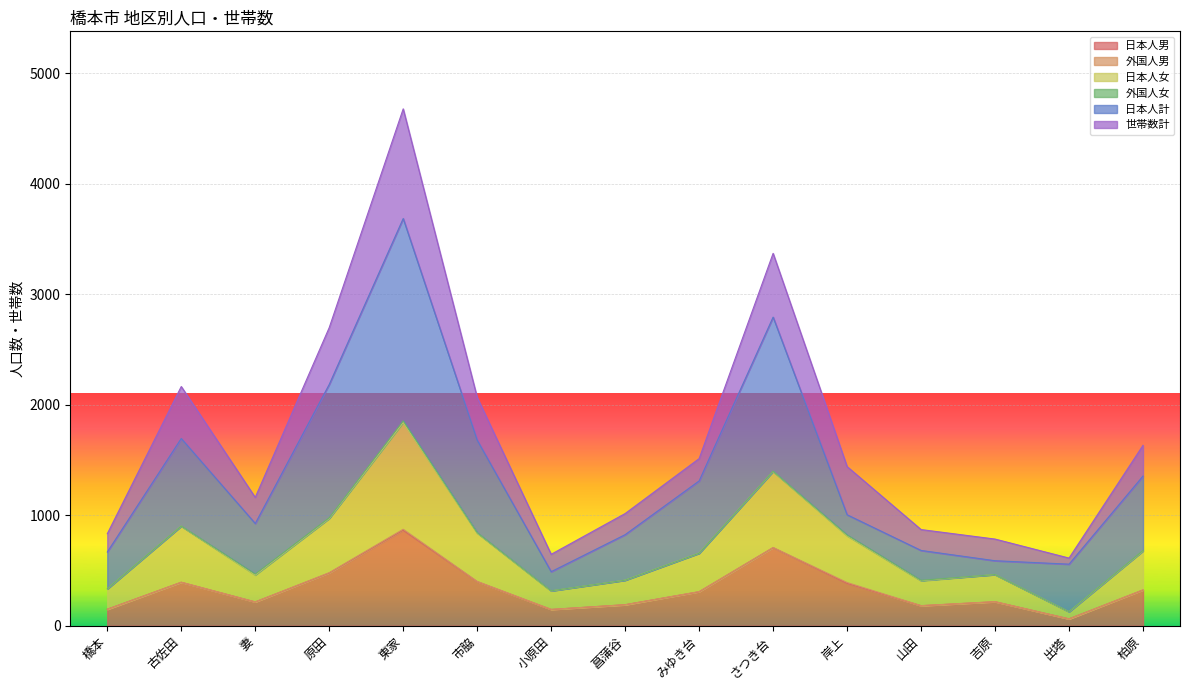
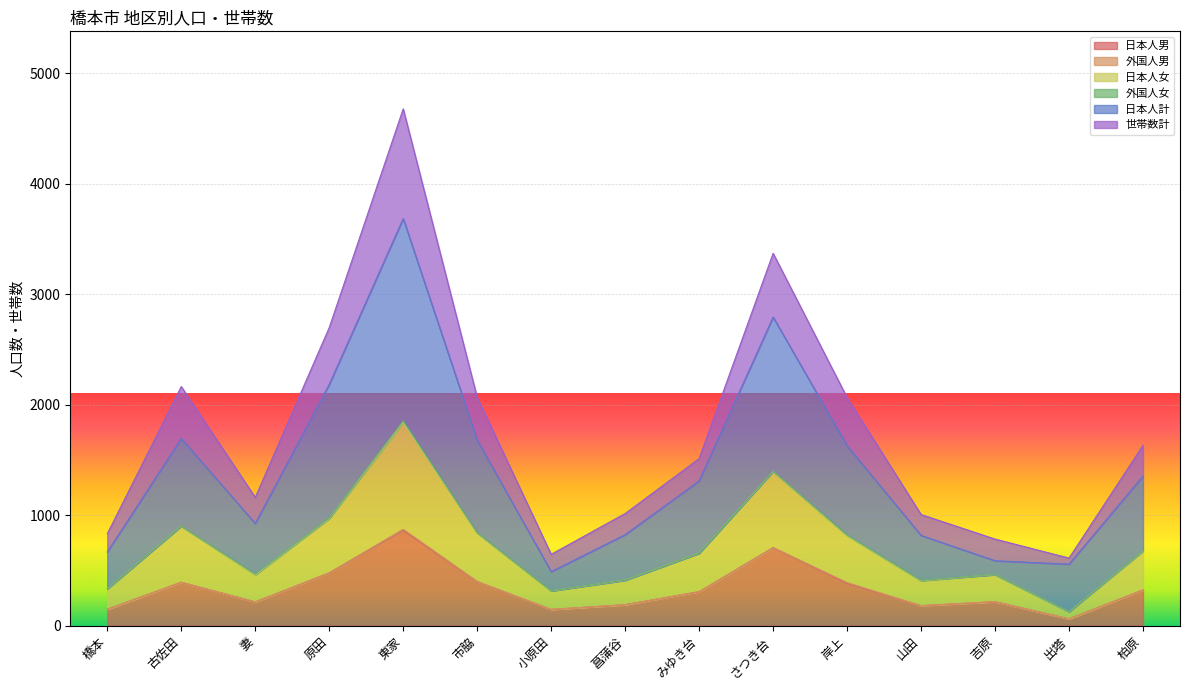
  {
    "日本人計": {
      "橋本": 330,
      "古佐田": 790,
      "妻": 460,
      "原田": 1210,
      "東家": 1830,
      "市脇": 840,
      "小原田": 170,
      "菖蒲谷": 410,
      "みゆき台": 650,
      "さつき台": 1390,
-     "岸上": 180,
-     "山田": 270,
+     "岸上": 810,
+     "山田": 410,
      "吉原": 130,
      "出塔": 430,
      "柏原": 670
    },
    "世帯数計": {
      "橋本": 170,
      "古佐田": 470,
      "妻": 240,
      "原田": 510,
      "東家": 990,
      "市脇": 390,
      "小原田": 160,
      "菖蒲谷": 190,
      "みゆき台": 200,
      "さつき台": 580,
      "岸上": 440,
      "山田": 190,
      "吉原": 200,
      "出塔": 60,
      "柏原": 280
    }
  }
